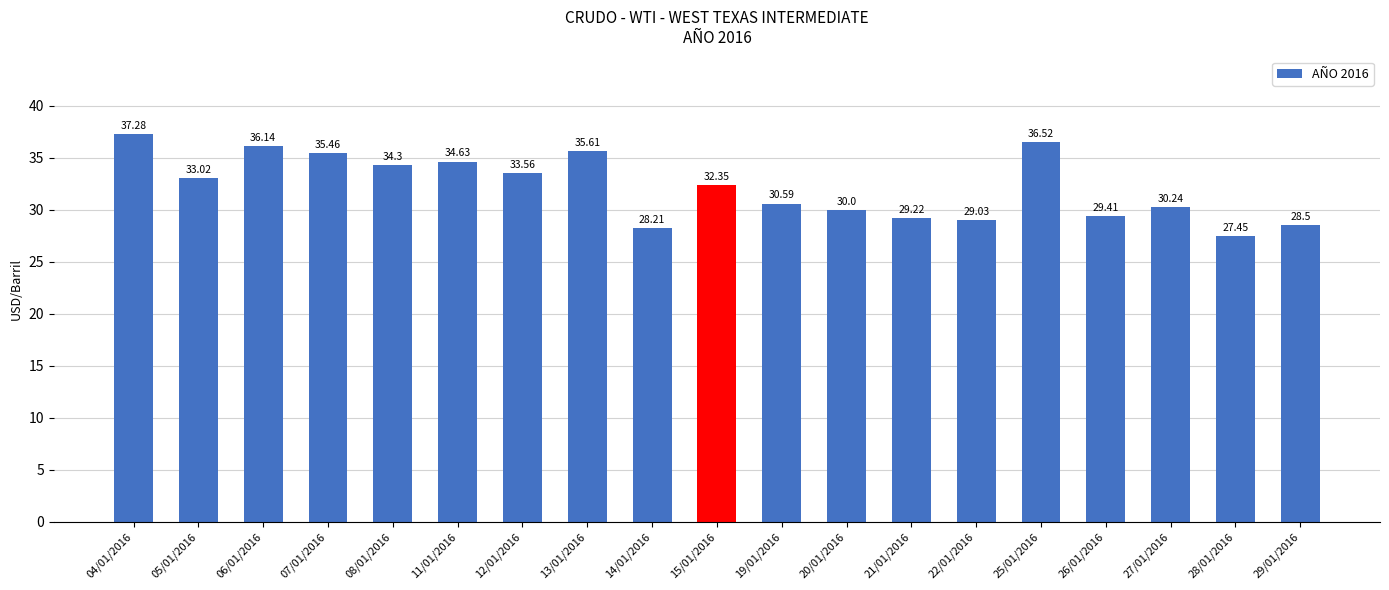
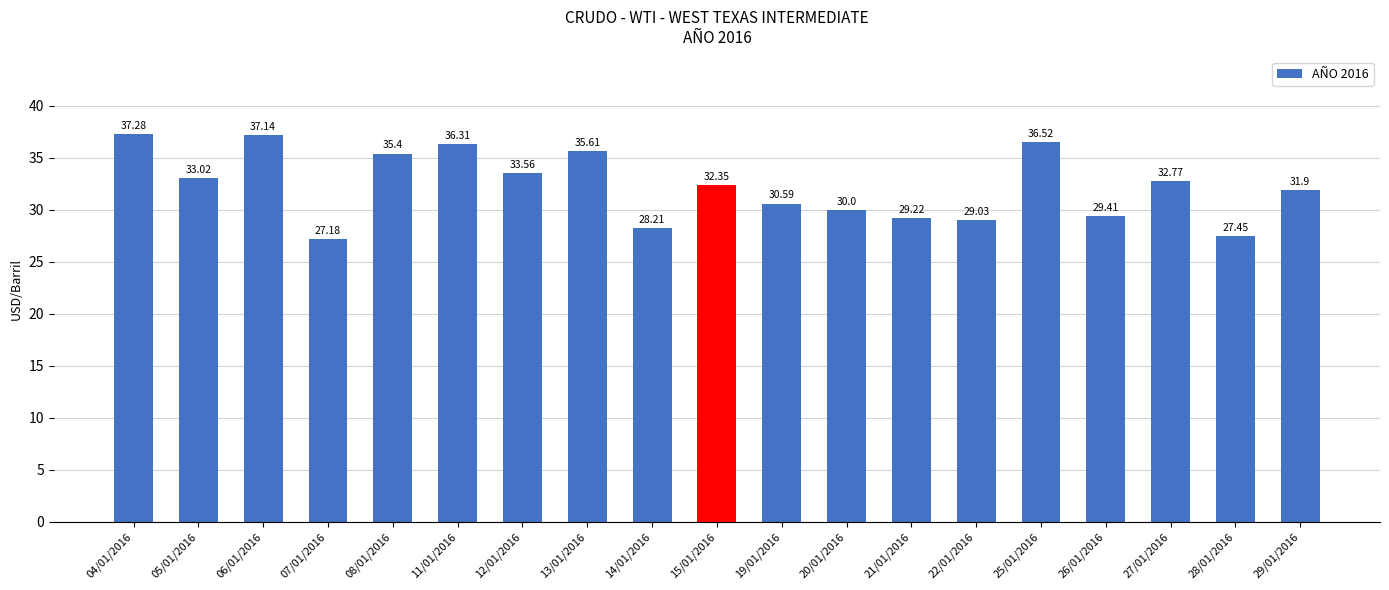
  {
    "04/01/2016": 37.28,
    "05/01/2016": 33.02,
-   "06/01/2016": 36.14,
-   "07/01/2016": 35.46,
-   "08/01/2016": 34.3,
-   "11/01/2016": 34.63,
+   "06/01/2016": 37.14,
+   "07/01/2016": 27.18,
+   "08/01/2016": 35.4,
+   "11/01/2016": 36.31,
    "12/01/2016": 33.56,
    "13/01/2016": 35.61,
    "14/01/2016": 28.21,
    "15/01/2016": 32.35,
    "19/01/2016": 30.59,
    "20/01/2016": 30.0,
    "21/01/2016": 29.22,
    "22/01/2016": 29.03,
    "25/01/2016": 36.52,
    "26/01/2016": 29.41,
-   "27/01/2016": 30.24,
+   "27/01/2016": 32.77,
    "28/01/2016": 27.45,
-   "29/01/2016": 28.5
+   "29/01/2016": 31.9
  }
